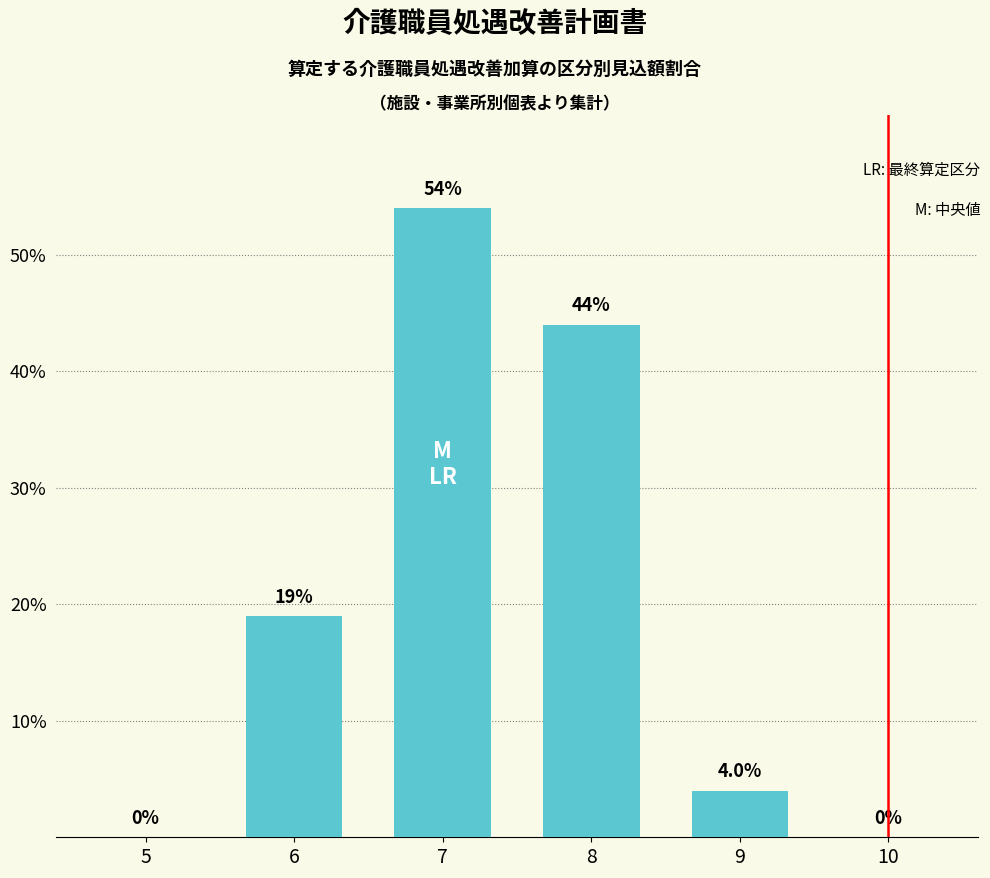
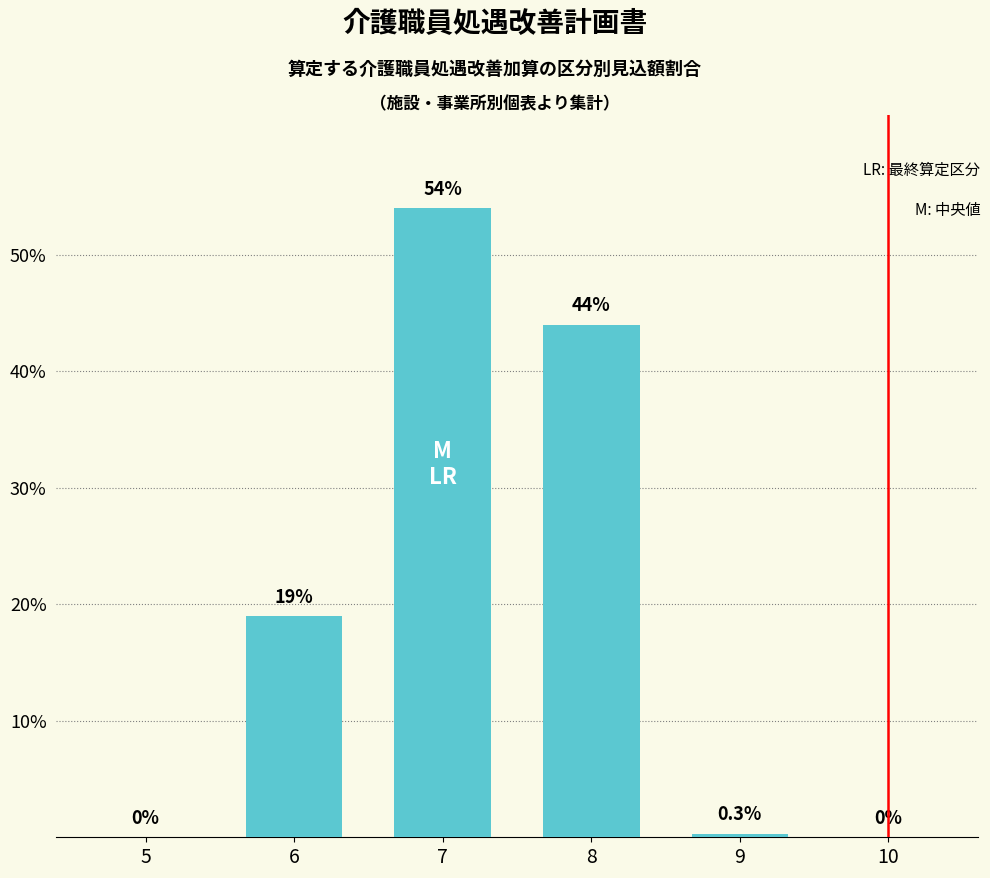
  {
    "5": "0%",
    "6": "19%",
    "7": "54%",
    "8": "44%",
-   "9": "4.0%",
+   "9": "0.3%",
    "10": "0%"
  }
